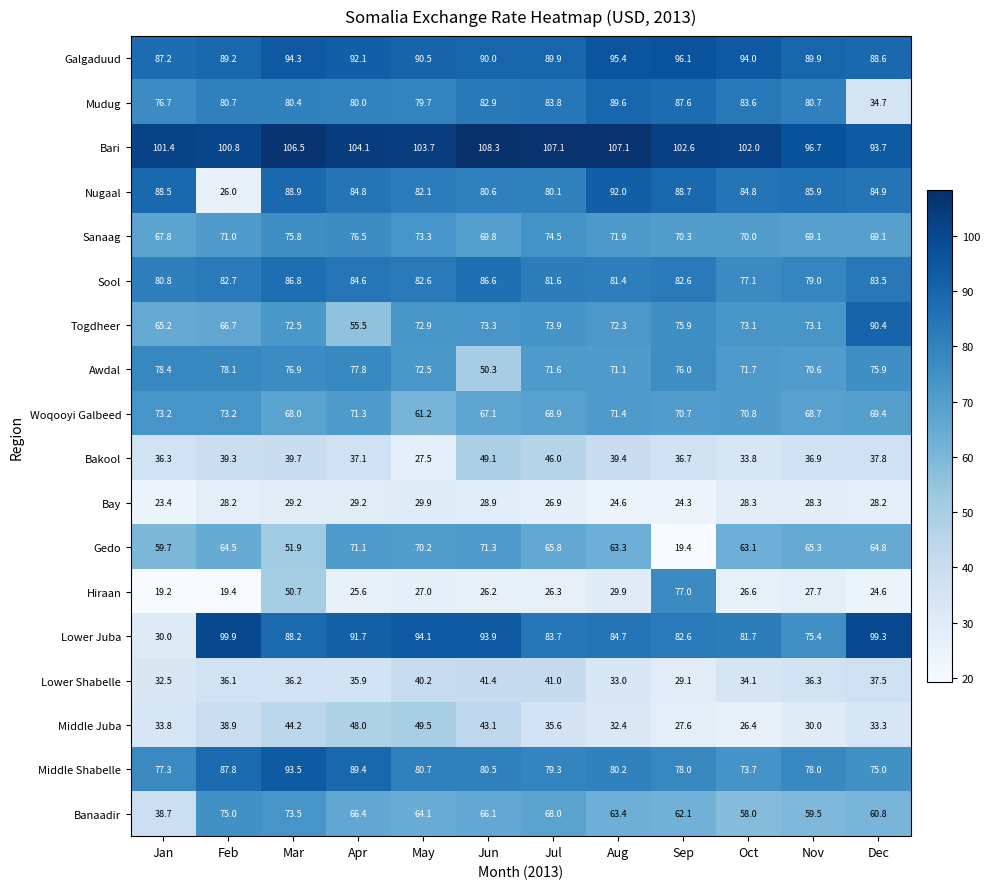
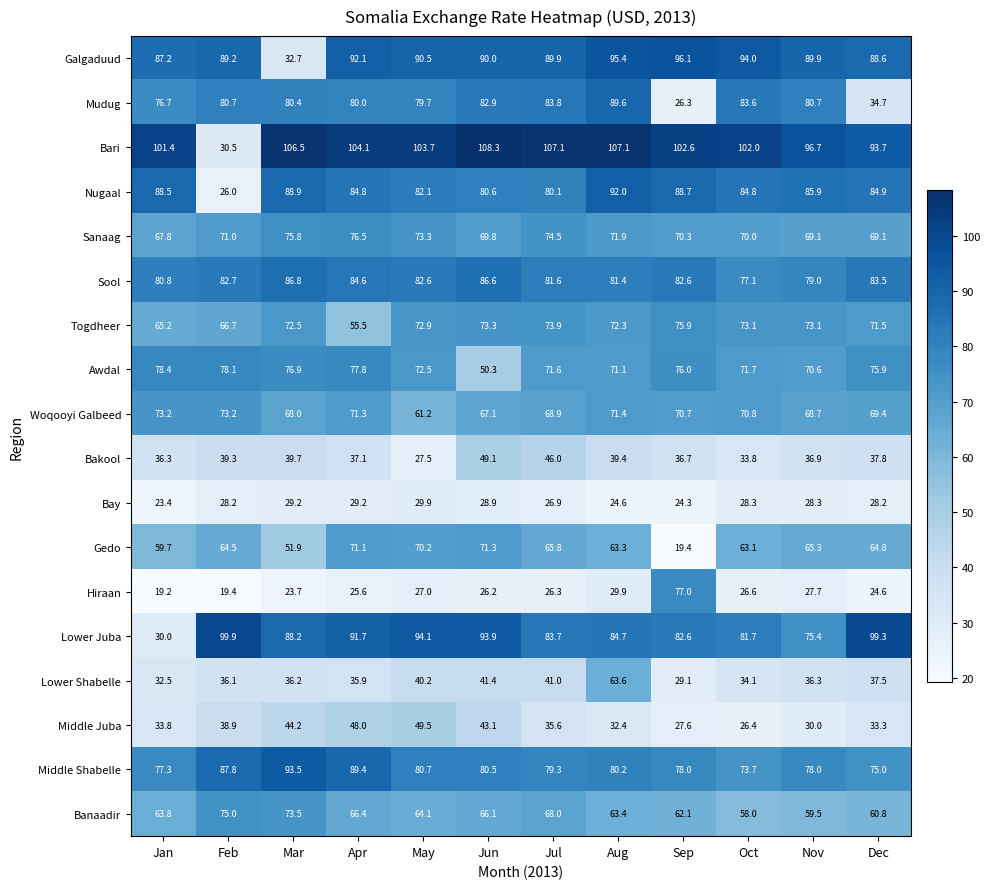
  {
    "Galgaduud": {
      "Jan": 87.2,
      "Feb": 89.2,
-     "Mar": 94.3,
+     "Mar": 32.7,
      "Apr": 92.1,
      "May": 90.5,
      "Jun": 90.0,
      "Jul": 89.9,
      "Aug": 95.4,
      "Sep": 96.1,
      "Oct": 94.0,
      "Nov": 89.9,
      "Dec": 88.6
    },
    "Mudug": {
      "Jan": 76.7,
      "Feb": 80.7,
      "Mar": 80.4,
      "Apr": 80.0,
      "May": 79.7,
      "Jun": 82.9,
      "Jul": 83.8,
      "Aug": 89.6,
-     "Sep": 87.6,
+     "Sep": 26.3,
      "Oct": 83.6,
      "Nov": 80.7,
      "Dec": 34.7
    },
    "Bari": {
      "Jan": 101.4,
-     "Feb": 100.8,
+     "Feb": 30.5,
      "Mar": 106.5,
      "Apr": 104.1,
      "May": 103.7,
      "Jun": 108.3,
      "Jul": 107.1,
      "Aug": 107.1,
      "Sep": 102.6,
      "Oct": 102.0,
      "Nov": 96.7,
      "Dec": 93.7
    },
    "Togdheer": {
      "Jan": 65.2,
      "Feb": 66.7,
      "Mar": 72.5,
      "Apr": 55.5,
      "May": 72.9,
      "Jun": 73.3,
      "Jul": 73.9,
      "Aug": 72.3,
      "Sep": 75.9,
      "Oct": 73.1,
      "Nov": 73.1,
-     "Dec": 90.4
+     "Dec": 71.5
    },
    "Hiraan": {
      "Jan": 19.2,
      "Feb": 19.4,
-     "Mar": 50.7,
+     "Mar": 23.7,
      "Apr": 25.6,
      "May": 27.0,
      "Jun": 26.2,
      "Jul": 26.3,
      "Aug": 29.9,
      "Sep": 77.0,
      "Oct": 26.6,
      "Nov": 27.7,
      "Dec": 24.6
    },
    "Lower Shabelle": {
      "Jan": 32.5,
      "Feb": 36.1,
      "Mar": 36.2,
      "Apr": 35.9,
      "May": 40.2,
      "Jun": 41.4,
      "Jul": 41.0,
-     "Aug": 33.0,
+     "Aug": 63.6,
      "Sep": 29.1,
      "Oct": 34.1,
      "Nov": 36.3,
      "Dec": 37.5
    },
    "Banaadir": {
-     "Jan": 38.7,
+     "Jan": 63.8,
      "Feb": 75.0,
      "Mar": 73.5,
      "Apr": 66.4,
      "May": 64.1,
      "Jun": 66.1,
      "Jul": 68.0,
      "Aug": 63.4,
      "Sep": 62.1,
      "Oct": 58.0,
      "Nov": 59.5,
      "Dec": 60.8
    }
  }
